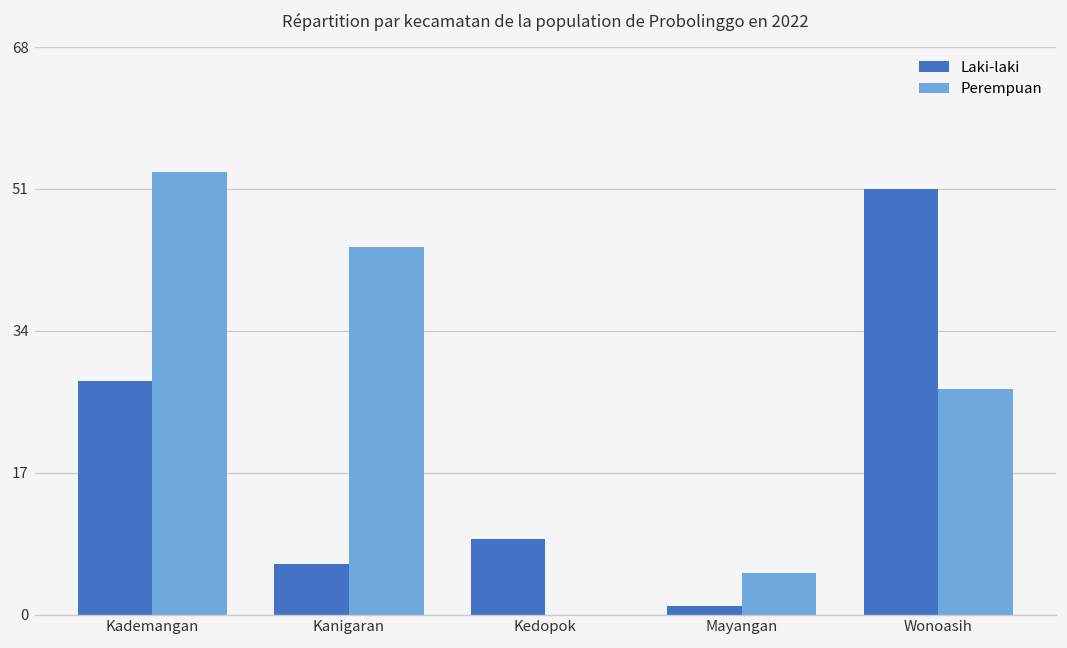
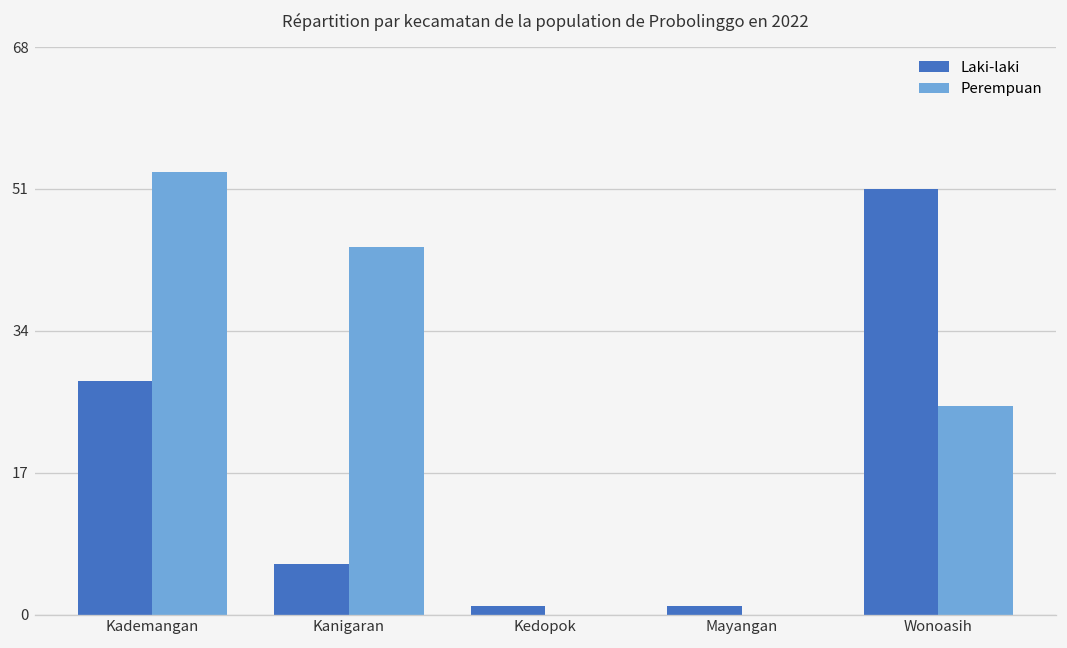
  {
    "Laki-laki": {
      "Kademangan": 28,
      "Kanigaran": 6,
-     "Kedopok": 9,
+     "Kedopok": 1,
      "Mayangan": 1,
      "Wonoasih": 51
    },
    "Perempuan": {
      "Kademangan": 53,
      "Kanigaran": 44,
      "Kedopok": 0,
-     "Mayangan": 5,
-     "Wonoasih": 27
+     "Mayangan": 0,
+     "Wonoasih": 25
    }
  }
